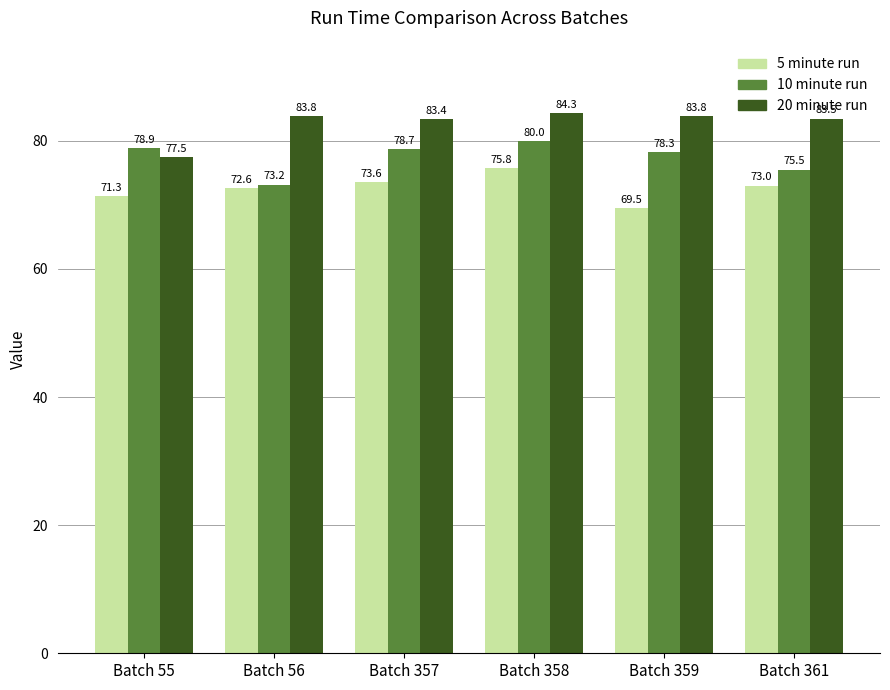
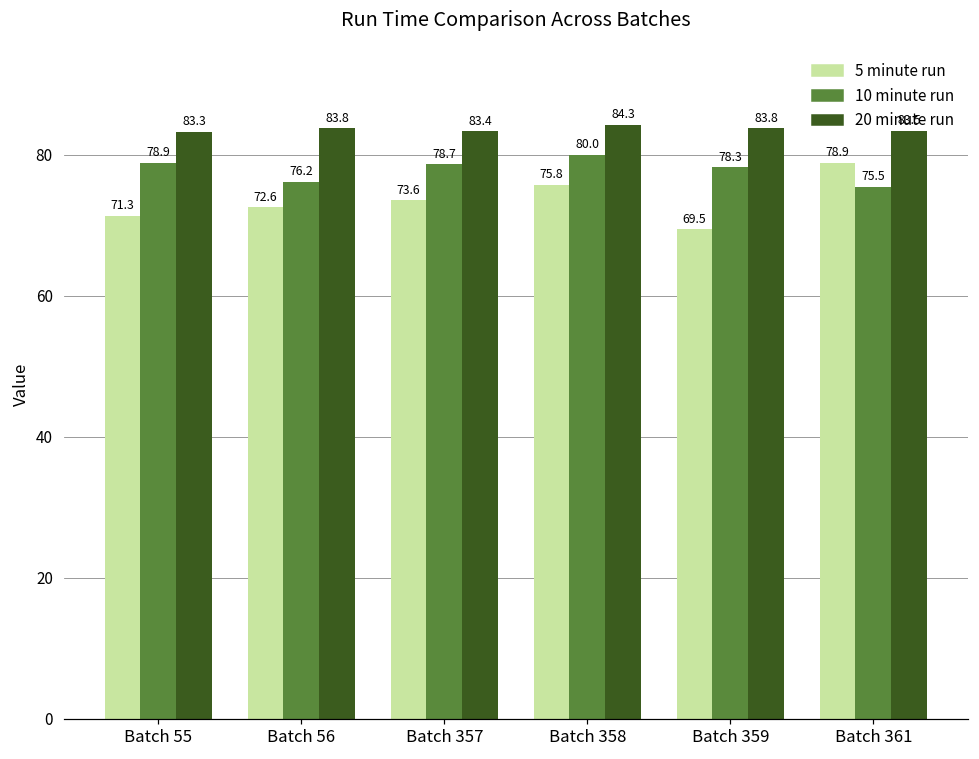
  {
    "5 minute run": {
      "Batch 55": 71.3,
      "Batch 56": 72.6,
      "Batch 357": 73.6,
      "Batch 358": 75.8,
      "Batch 359": 69.5,
-     "Batch 361": 73.0
+     "Batch 361": 78.9
    },
    "10 minute run": {
      "Batch 55": 78.9,
-     "Batch 56": 73.2,
+     "Batch 56": 76.2,
      "Batch 357": 78.7,
      "Batch 358": 80.0,
      "Batch 359": 78.3,
      "Batch 361": 75.5
    },
    "20 minute run": {
-     "Batch 55": 77.5,
+     "Batch 55": 83.3,
      "Batch 56": 83.8,
      "Batch 357": 83.4,
      "Batch 358": 84.3,
      "Batch 359": 83.8,
      "Batch 361": 83.5
    }
  }
